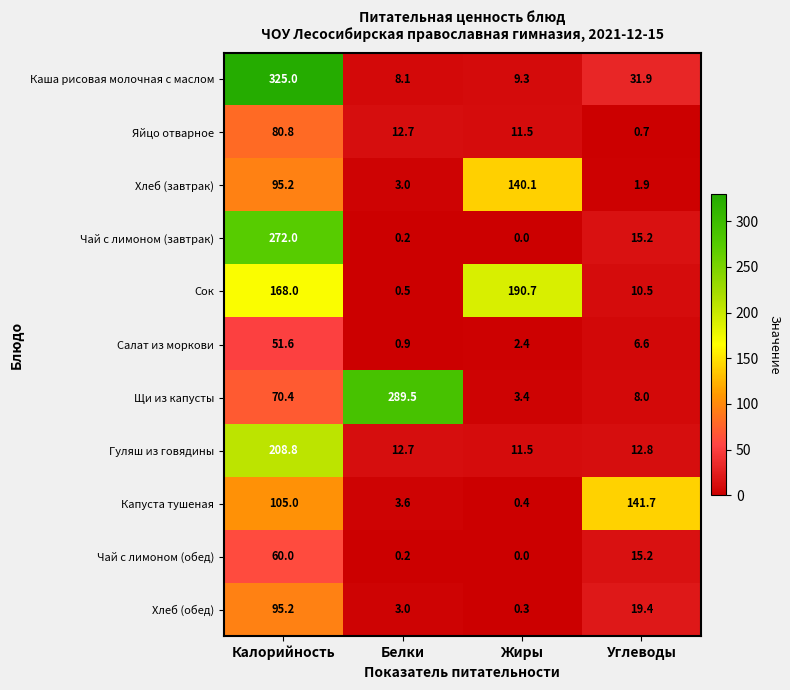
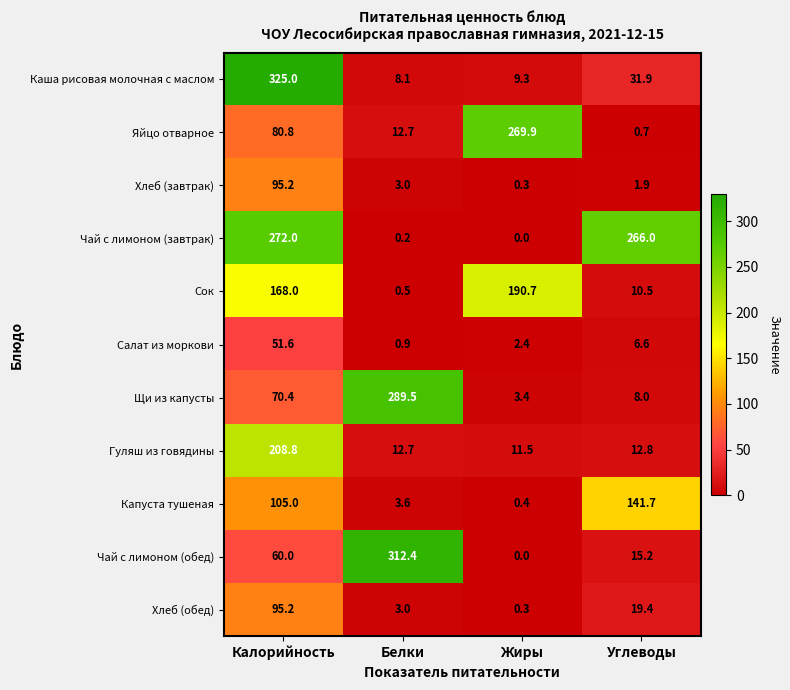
  {
    "Каша рисовая молочная с маслом": {
      "Калорийность": 325.0,
      "Белки": 8.1,
      "Жиры": 9.3,
      "Углеводы": 31.9
    },
    "Яйцо отварное": {
      "Калорийность": 80.8,
      "Белки": 12.7,
-     "Жиры": 11.5,
+     "Жиры": 269.9,
      "Углеводы": 0.7
    },
    "Хлеб (завтрак)": {
      "Калорийность": 95.2,
      "Белки": 3.0,
-     "Жиры": 140.1,
+     "Жиры": 0.3,
      "Углеводы": 1.9
    },
    "Чай с лимоном (завтрак)": {
      "Калорийность": 272.0,
      "Белки": 0.2,
      "Жиры": 0.0,
-     "Углеводы": 15.2
+     "Углеводы": 266.0
    },
    "Сок": {
      "Калорийность": 168.0,
      "Белки": 0.5,
      "Жиры": 190.7,
      "Углеводы": 10.5
    },
    "Салат из моркови": {
      "Калорийность": 51.6,
      "Белки": 0.9,
      "Жиры": 2.4,
      "Углеводы": 6.6
    },
    "Щи из капусты": {
      "Калорийность": 70.4,
      "Белки": 289.5,
      "Жиры": 3.4,
      "Углеводы": 8.0
    },
    "Гуляш из говядины": {
      "Калорийность": 208.8,
      "Белки": 12.7,
      "Жиры": 11.5,
      "Углеводы": 12.8
    },
    "Капуста тушеная": {
      "Калорийность": 105.0,
      "Белки": 3.6,
      "Жиры": 0.4,
      "Углеводы": 141.7
    },
    "Чай с лимоном (обед)": {
      "Калорийность": 60.0,
-     "Белки": 0.2,
+     "Белки": 312.4,
      "Жиры": 0.0,
      "Углеводы": 15.2
    },
    "Хлеб (обед)": {
      "Калорийность": 95.2,
      "Белки": 3.0,
      "Жиры": 0.3,
      "Углеводы": 19.4
    }
  }
